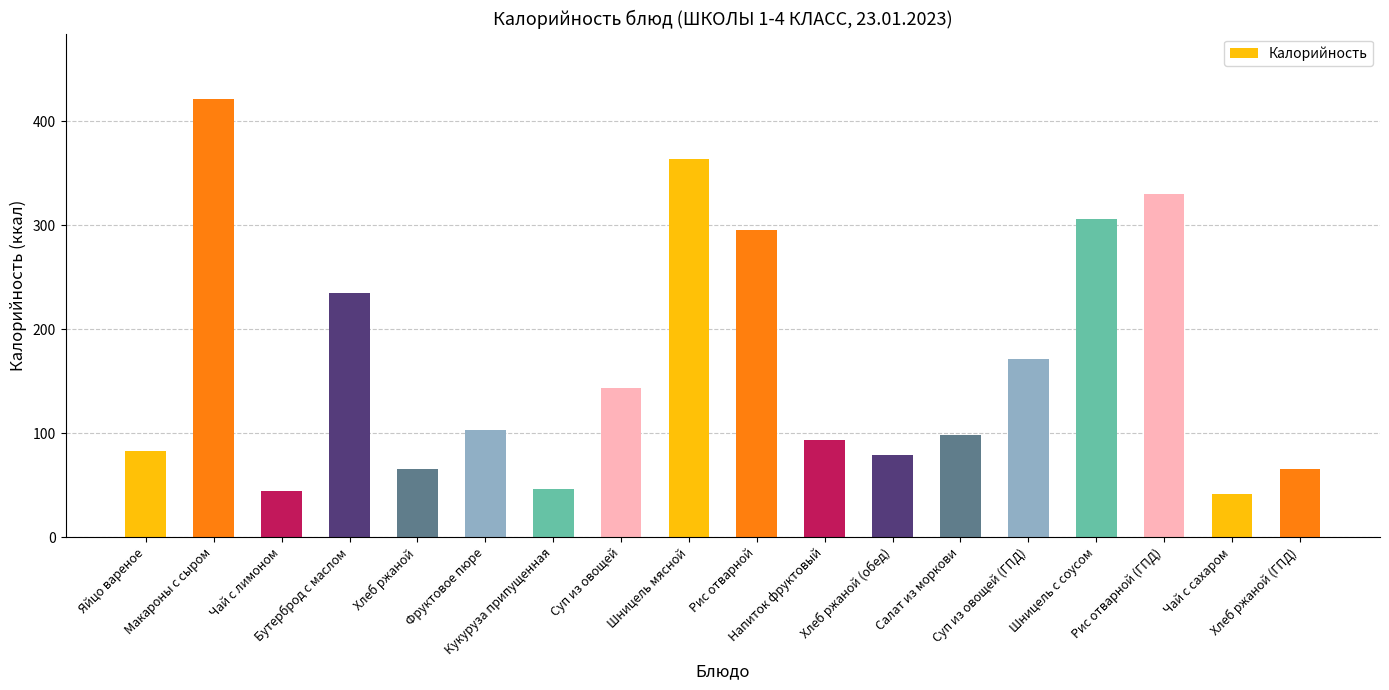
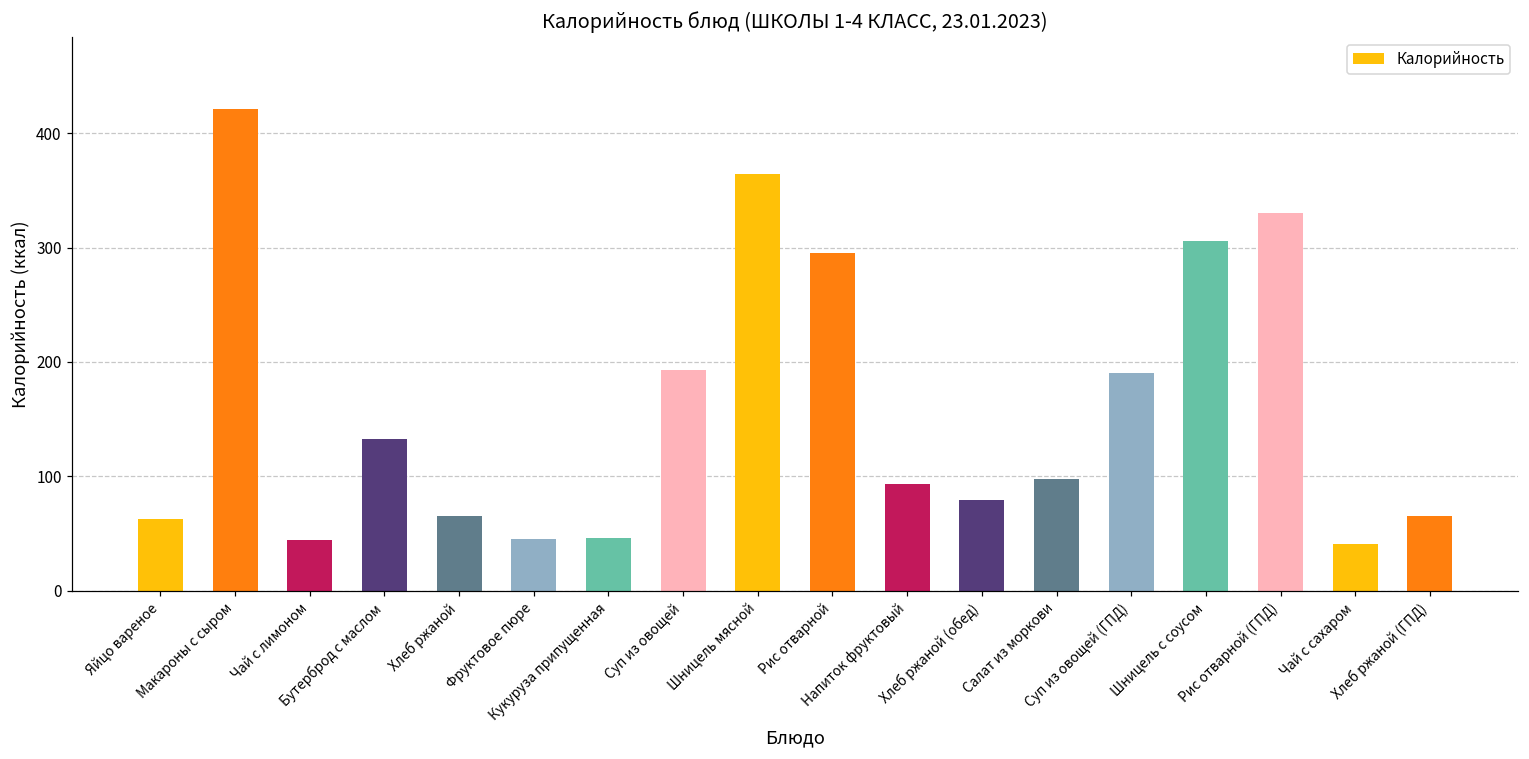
  {
-   "Яйцо вареное": 83,
+   "Яйцо вареное": 63,
    "Макароны с сыром": 421,
    "Чай с лимоном": 44,
-   "Бутерброд с маслом": 235,
+   "Бутерброд с маслом": 133,
    "Хлеб ржаной": 65,
-   "Фруктовое пюре": 103,
+   "Фруктовое пюре": 45,
    "Кукуруза припущенная": 46,
-   "Суп из овощей": 143,
+   "Суп из овощей": 193,
    "Шницель мясной": 364,
    "Рис отварной": 295,
    "Напиток фруктовый": 93,
    "Хлеб ржаной (обед)": 79,
    "Салат из моркови": 98,
-   "Суп из овощей (ГПД)": 171,
+   "Суп из овощей (ГПД)": 190,
    "Шницель с соусом": 306,
    "Рис отварной (ГПД)": 330,
    "Чай с сахаром": 41,
    "Хлеб ржаной (ГПД)": 65
  }
